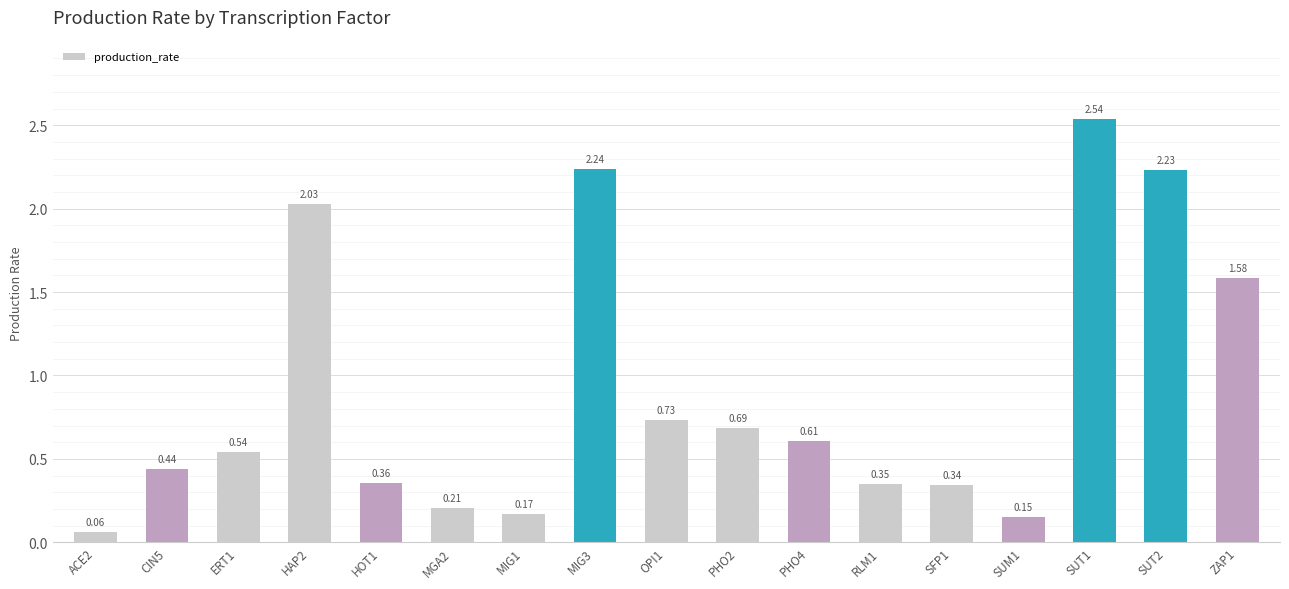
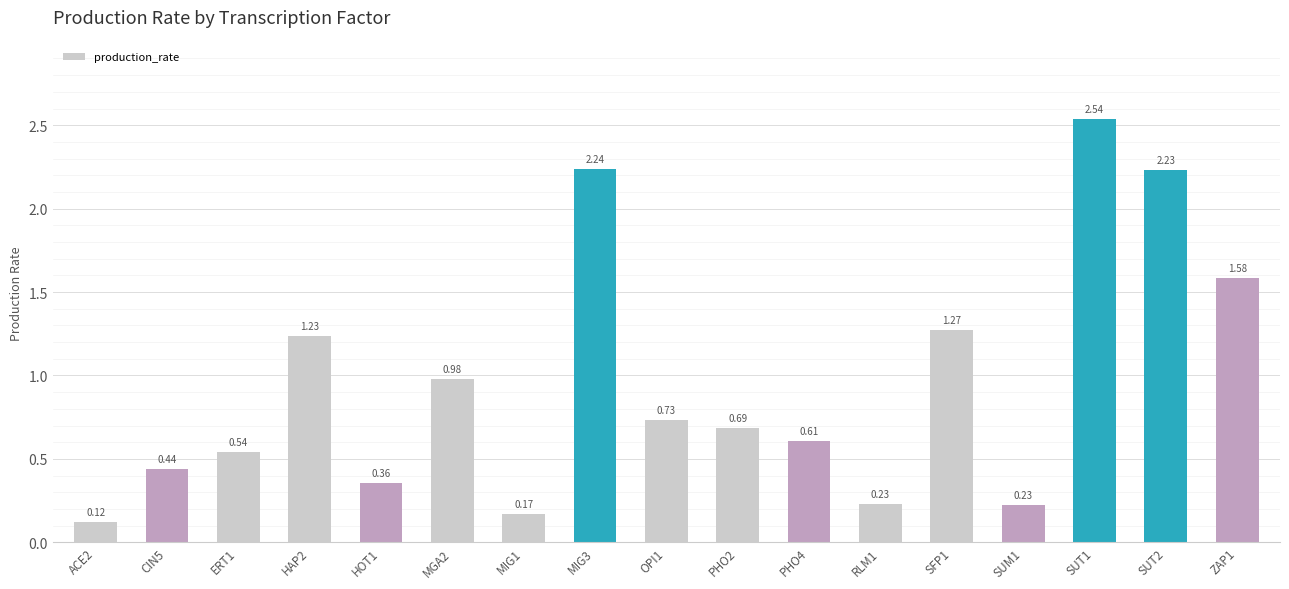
  {
-   "ACE2": 0.06,
+   "ACE2": 0.12,
    "CIN5": 0.44,
    "ERT1": 0.54,
-   "HAP2": 2.03,
+   "HAP2": 1.23,
    "HOT1": 0.36,
-   "MGA2": 0.21,
+   "MGA2": 0.98,
    "MIG1": 0.17,
    "MIG3": 2.24,
    "OPI1": 0.73,
    "PHO2": 0.69,
    "PHO4": 0.61,
-   "RLM1": 0.35,
-   "SFP1": 0.34,
-   "SUM1": 0.15,
+   "RLM1": 0.23,
+   "SFP1": 1.27,
+   "SUM1": 0.23,
    "SUT1": 2.54,
    "SUT2": 2.23,
    "ZAP1": 1.58
  }
